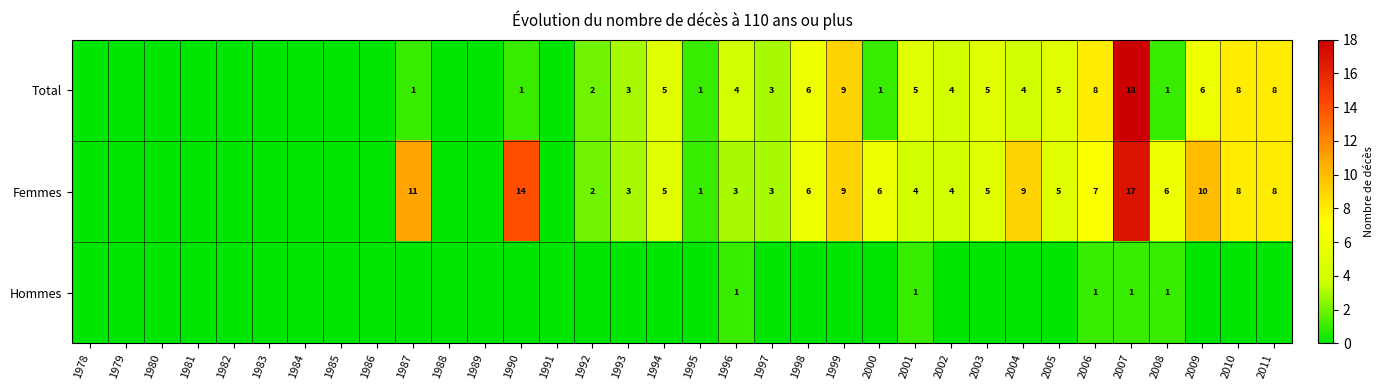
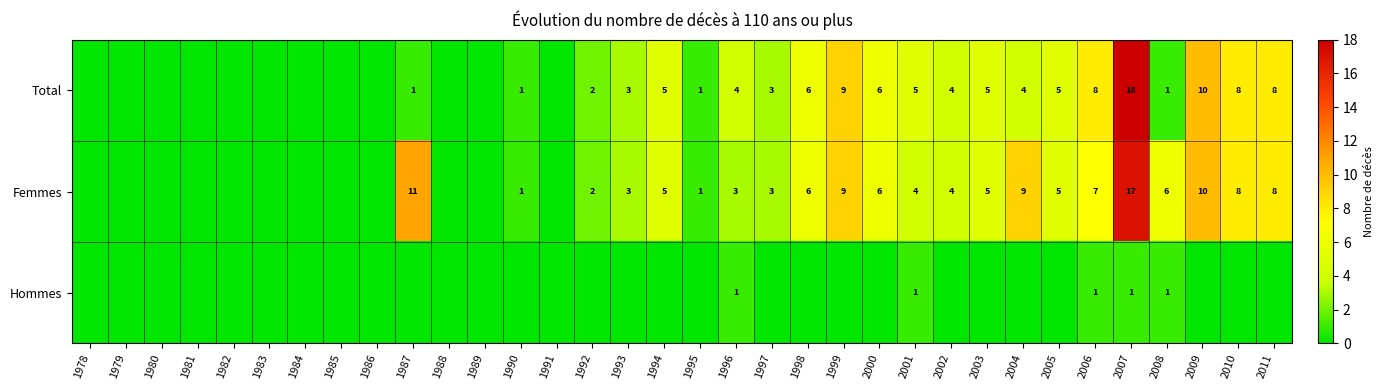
  {
    "Total": {
      "1987": 1,
      "1990": 1,
      "1992": 2,
      "1993": 3,
      "1994": 5,
      "1995": 1,
      "1996": 4,
      "1997": 3,
      "1998": 6,
      "1999": 9,
-     "2000": 1,
+     "2000": 6,
      "2001": 5,
      "2002": 4,
      "2003": 5,
      "2004": 4,
      "2005": 5,
      "2006": 8,
      "2007": 18,
      "2008": 1,
-     "2009": 6,
+     "2009": 10,
      "2010": 8,
      "2011": 8
    },
    "Femmes": {
      "1987": 11,
-     "1990": 14,
+     "1990": 1,
      "1992": 2,
      "1993": 3,
      "1994": 5,
      "1995": 1,
      "1996": 3,
      "1997": 3,
      "1998": 6,
      "1999": 9,
      "2000": 6,
      "2001": 4,
      "2002": 4,
      "2003": 5,
      "2004": 9,
      "2005": 5,
      "2006": 7,
      "2007": 17,
      "2008": 6,
      "2009": 10,
      "2010": 8,
      "2011": 8
    },
    "Hommes": {
      "1996": 1,
      "2001": 1,
      "2006": 1,
      "2007": 1,
      "2008": 1
    }
  }
